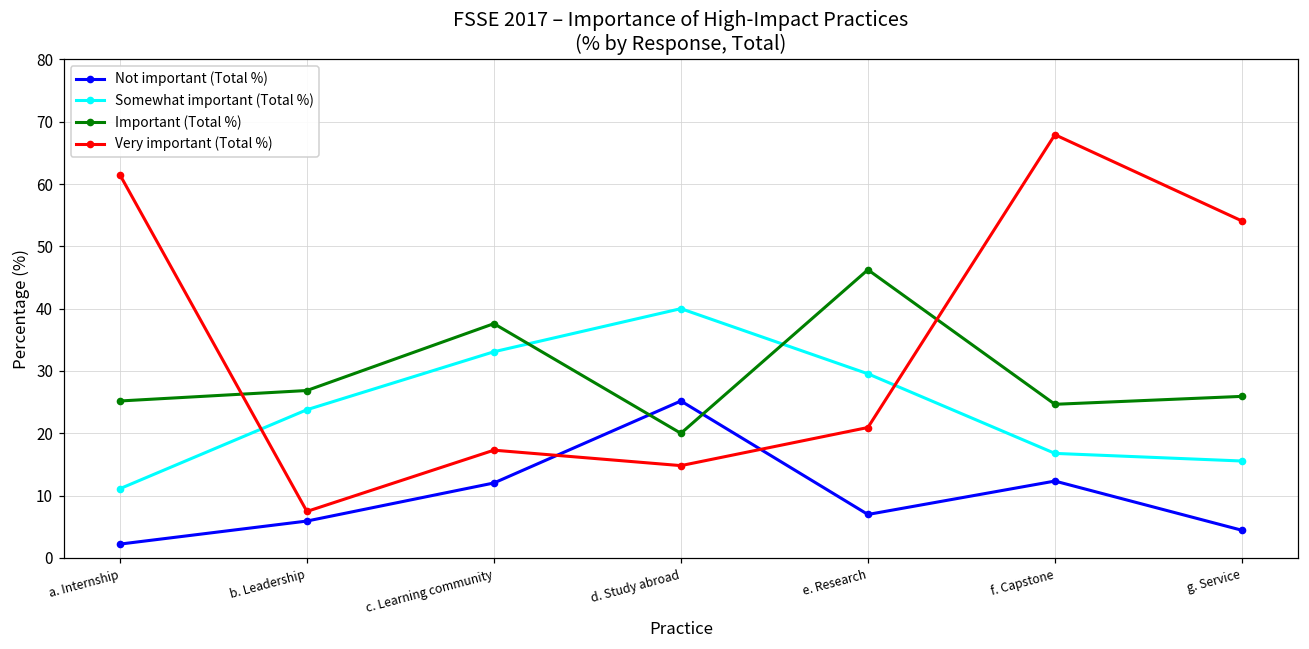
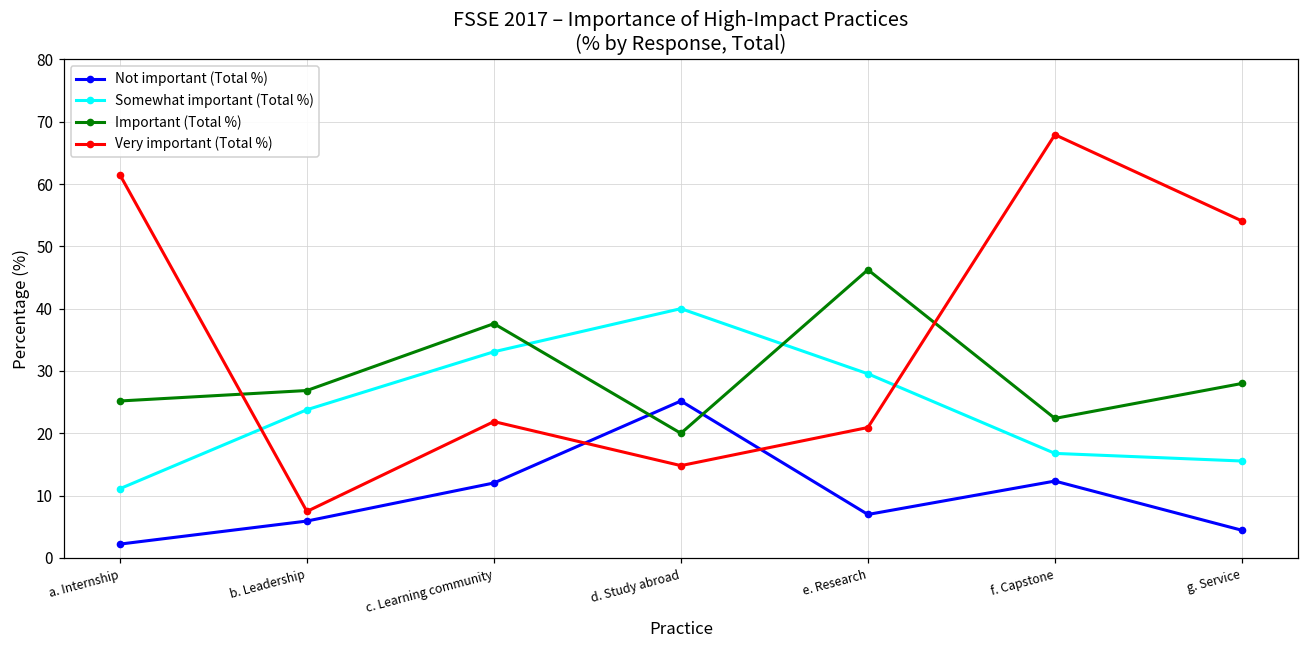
  {
    "Not important (Total %)": {
      "a. Internship": 2,
      "b. Leadership": 6,
      "c. Learning community": 12,
      "d. Study abroad": 25,
      "e. Research": 7,
      "f. Capstone": 12,
      "g. Service": 4
    },
    "Somewhat important (Total %)": {
      "a. Internship": 11,
      "b. Leadership": 24,
      "c. Learning community": 33,
      "d. Study abroad": 40,
      "e. Research": 30,
      "f. Capstone": 17,
      "g. Service": 16
    },
    "Important (Total %)": {
      "a. Internship": 25,
      "b. Leadership": 27,
      "c. Learning community": 38,
      "d. Study abroad": 20,
      "e. Research": 46,
-     "f. Capstone": 25,
-     "g. Service": 26
+     "f. Capstone": 22,
+     "g. Service": 28
    },
    "Very important (Total %)": {
      "a. Internship": 61,
      "b. Leadership": 7,
-     "c. Learning community": 17,
+     "c. Learning community": 22,
      "d. Study abroad": 15,
      "e. Research": 21,
      "f. Capstone": 68,
      "g. Service": 54
    }
  }
